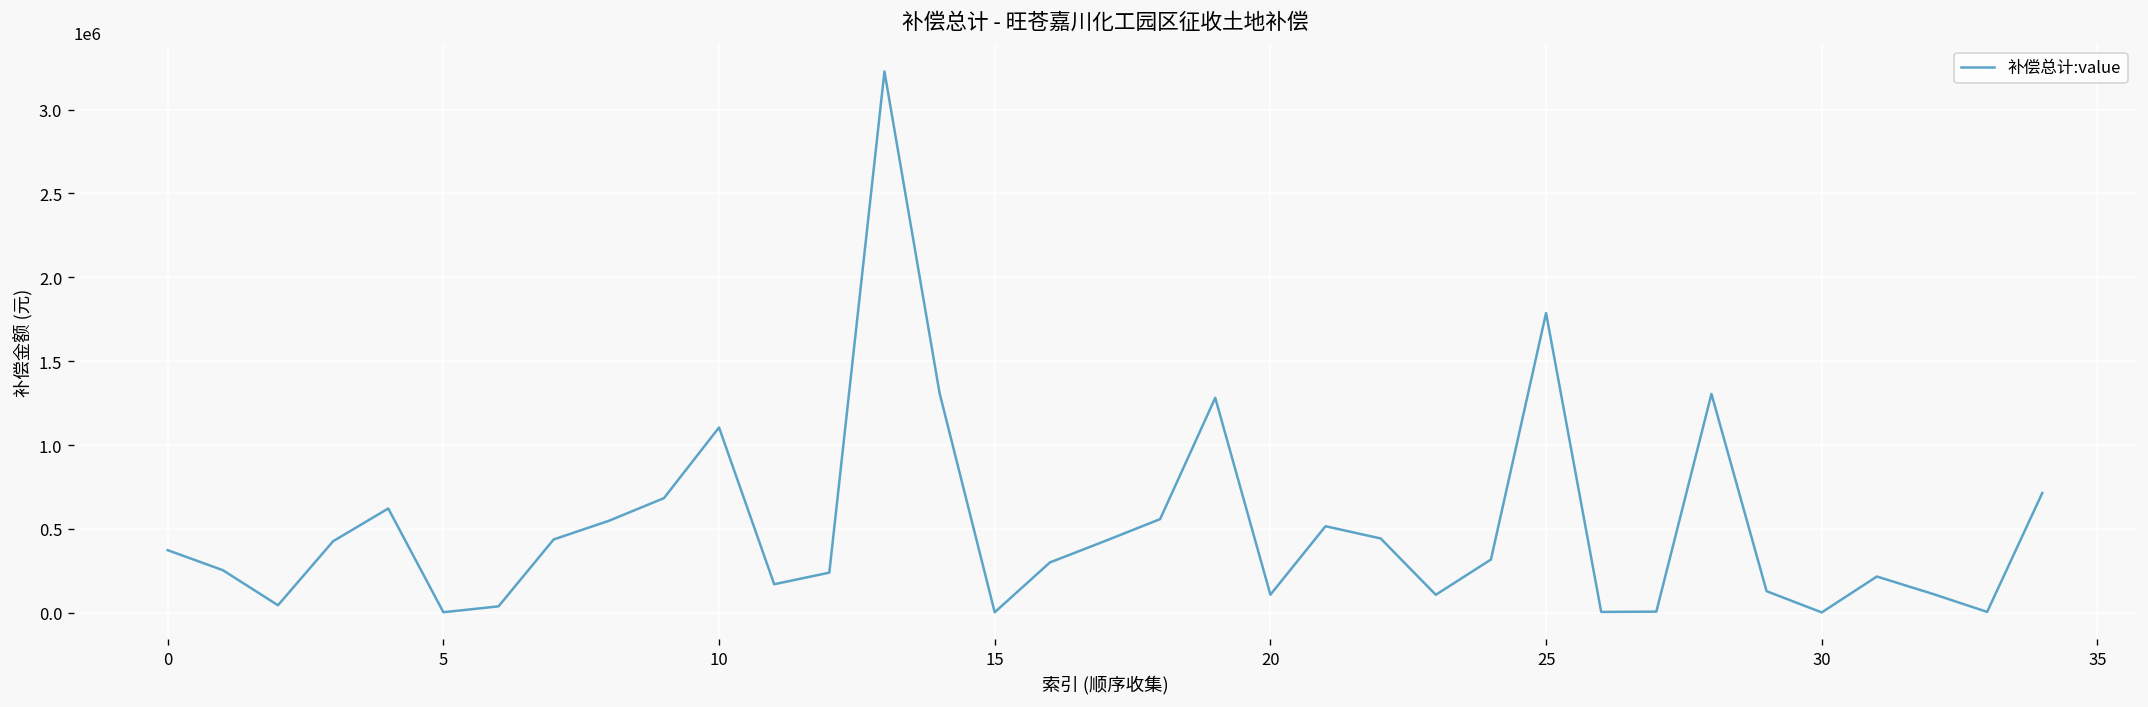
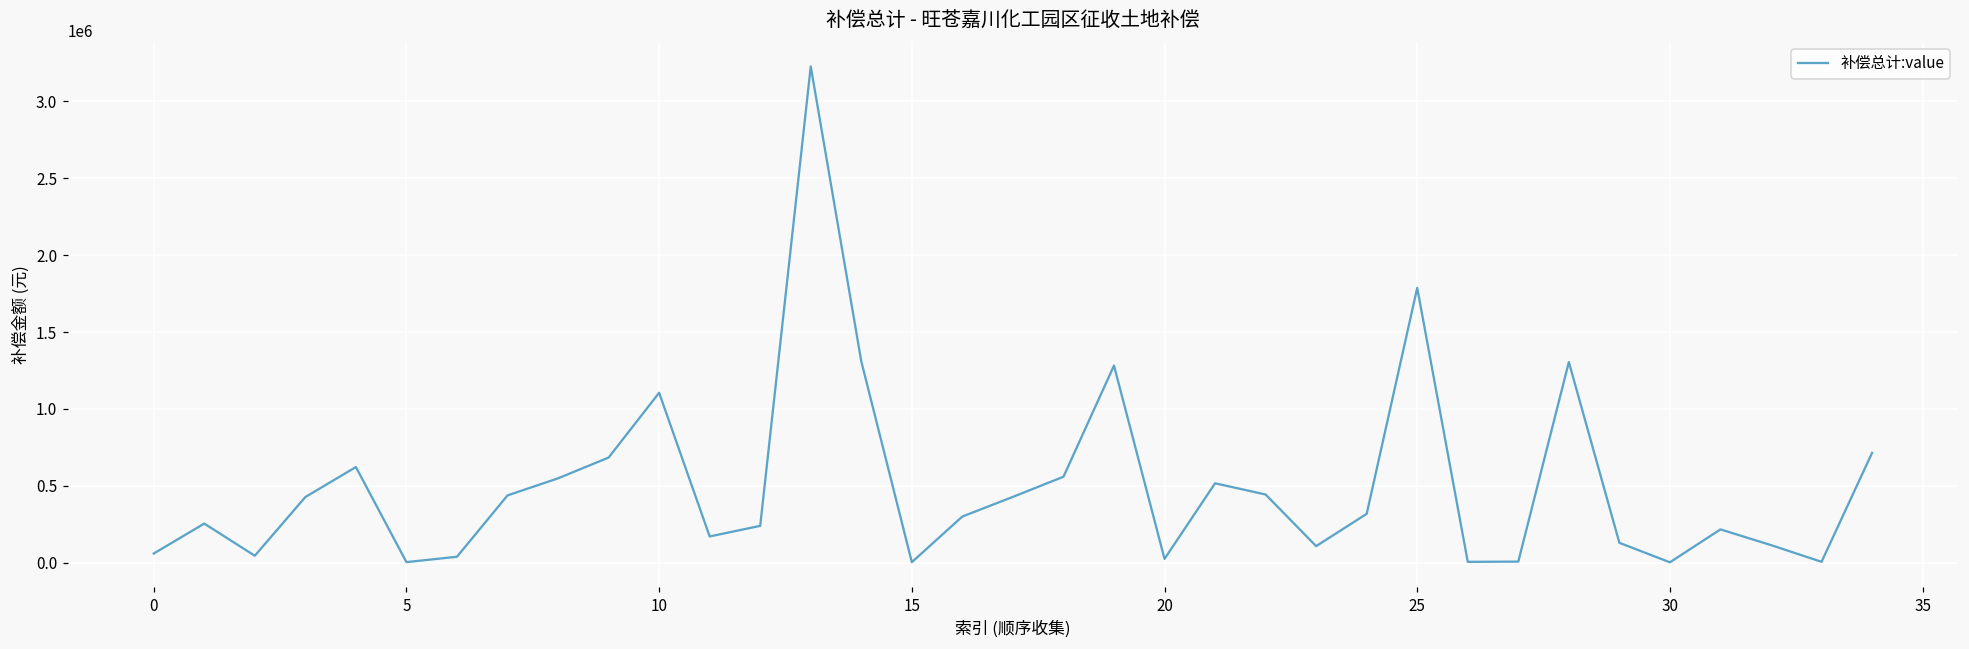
  {
-   "0": 370000,
+   "0": 60000,
    "5": 0,
    "10": 1110000,
    "15": 0,
-   "20": 110000,
+   "20": 20000,
    "25": 1790000,
    "30": 0
  }
